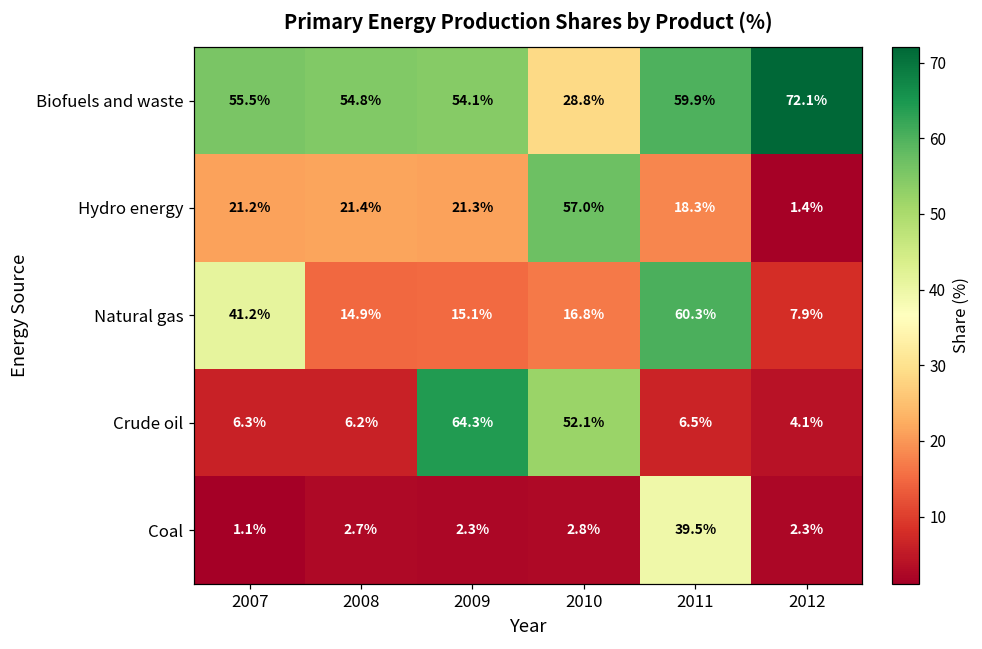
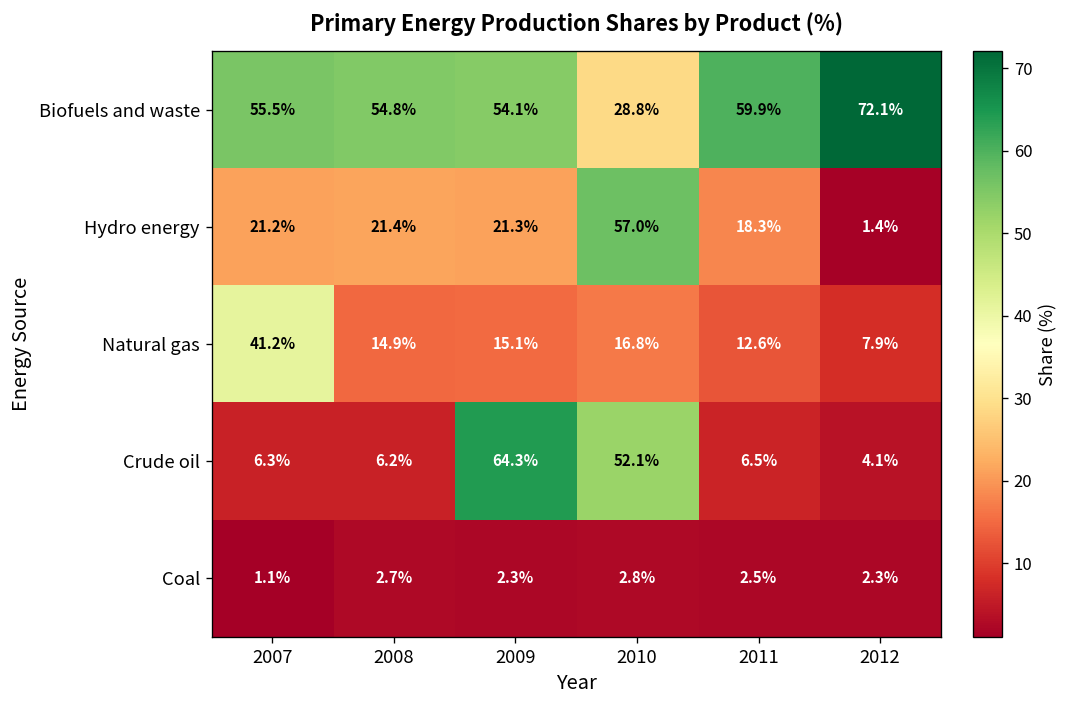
  {
    "Biofuels and waste": {
      "2007": "55.5%",
      "2008": "54.8%",
      "2009": "54.1%",
      "2010": "28.8%",
      "2011": "59.9%",
      "2012": "72.1%"
    },
    "Hydro energy": {
      "2007": "21.2%",
      "2008": "21.4%",
      "2009": "21.3%",
      "2010": "57.0%",
      "2011": "18.3%",
      "2012": "1.4%"
    },
    "Natural gas": {
      "2007": "41.2%",
      "2008": "14.9%",
      "2009": "15.1%",
      "2010": "16.8%",
-     "2011": "60.3%",
+     "2011": "12.6%",
      "2012": "7.9%"
    },
    "Crude oil": {
      "2007": "6.3%",
      "2008": "6.2%",
      "2009": "64.3%",
      "2010": "52.1%",
      "2011": "6.5%",
      "2012": "4.1%"
    },
    "Coal": {
      "2007": "1.1%",
      "2008": "2.7%",
      "2009": "2.3%",
      "2010": "2.8%",
-     "2011": "39.5%",
+     "2011": "2.5%",
      "2012": "2.3%"
    }
  }
